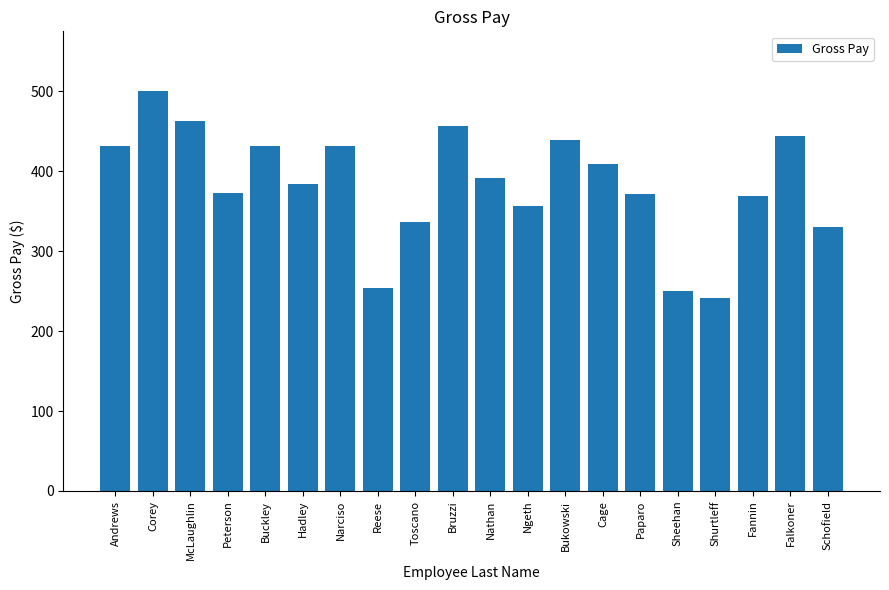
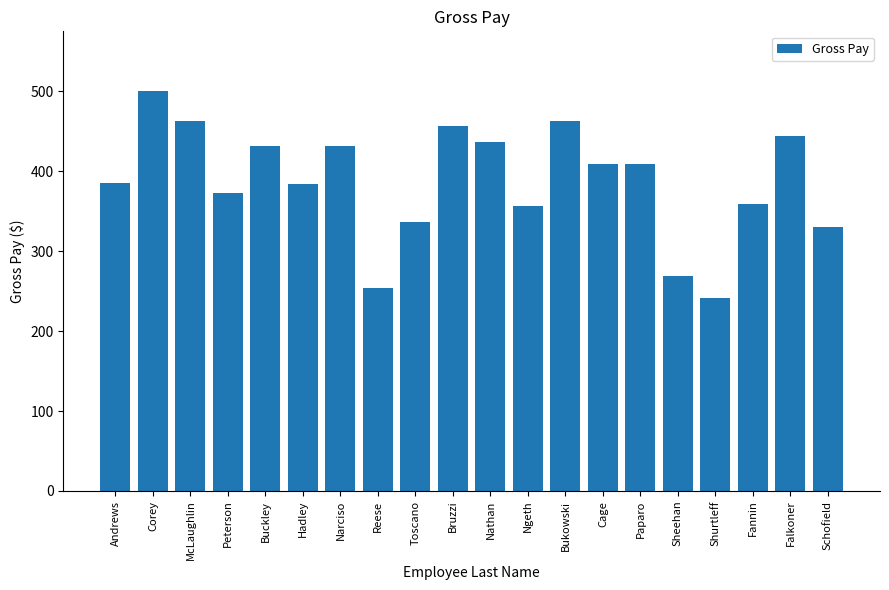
  {
-   "Andrews": 430,
+   "Andrews": 390,
    "Corey": 500,
    "McLaughlin": 460,
    "Peterson": 370,
    "Buckley": 430,
    "Hadley": 380,
    "Narciso": 430,
    "Reese": 250,
    "Toscano": 340,
    "Bruzzi": 460,
-   "Nathan": 390,
+   "Nathan": 440,
    "Ngeth": 360,
-   "Bukowski": 440,
+   "Bukowski": 460,
    "Cage": 410,
-   "Paparo": 370,
-   "Sheehan": 250,
+   "Paparo": 410,
+   "Sheehan": 270,
    "Shurtleff": 240,
-   "Fannin": 370,
+   "Fannin": 360,
    "Falkoner": 440,
    "Schofield": 330
  }
